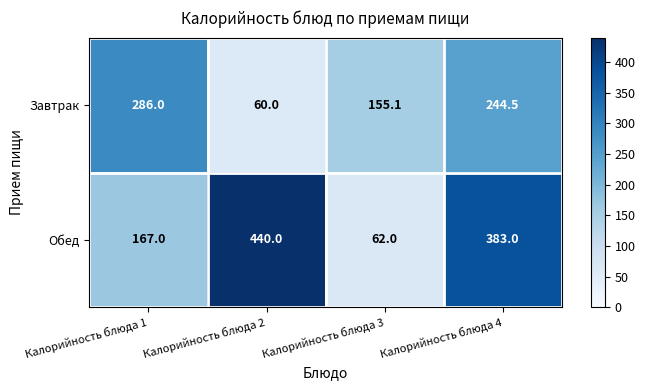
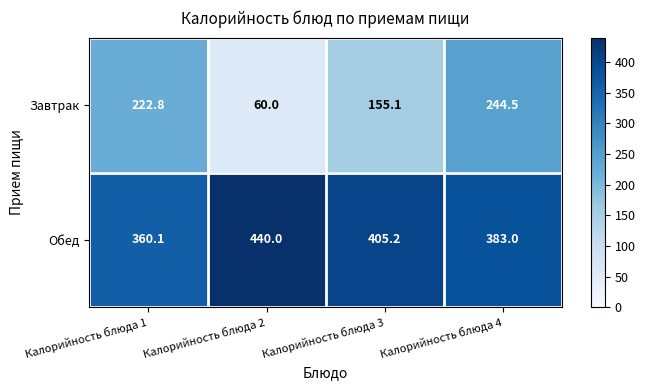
  {
    "Завтрак": {
-     "Калорийность блюда 1": 286.0,
+     "Калорийность блюда 1": 222.8,
      "Калорийность блюда 2": 60.0,
      "Калорийность блюда 3": 155.1,
      "Калорийность блюда 4": 244.5
    },
    "Обед": {
-     "Калорийность блюда 1": 167.0,
+     "Калорийность блюда 1": 360.1,
      "Калорийность блюда 2": 440.0,
-     "Калорийность блюда 3": 62.0,
+     "Калорийность блюда 3": 405.2,
      "Калорийность блюда 4": 383.0
    }
  }
